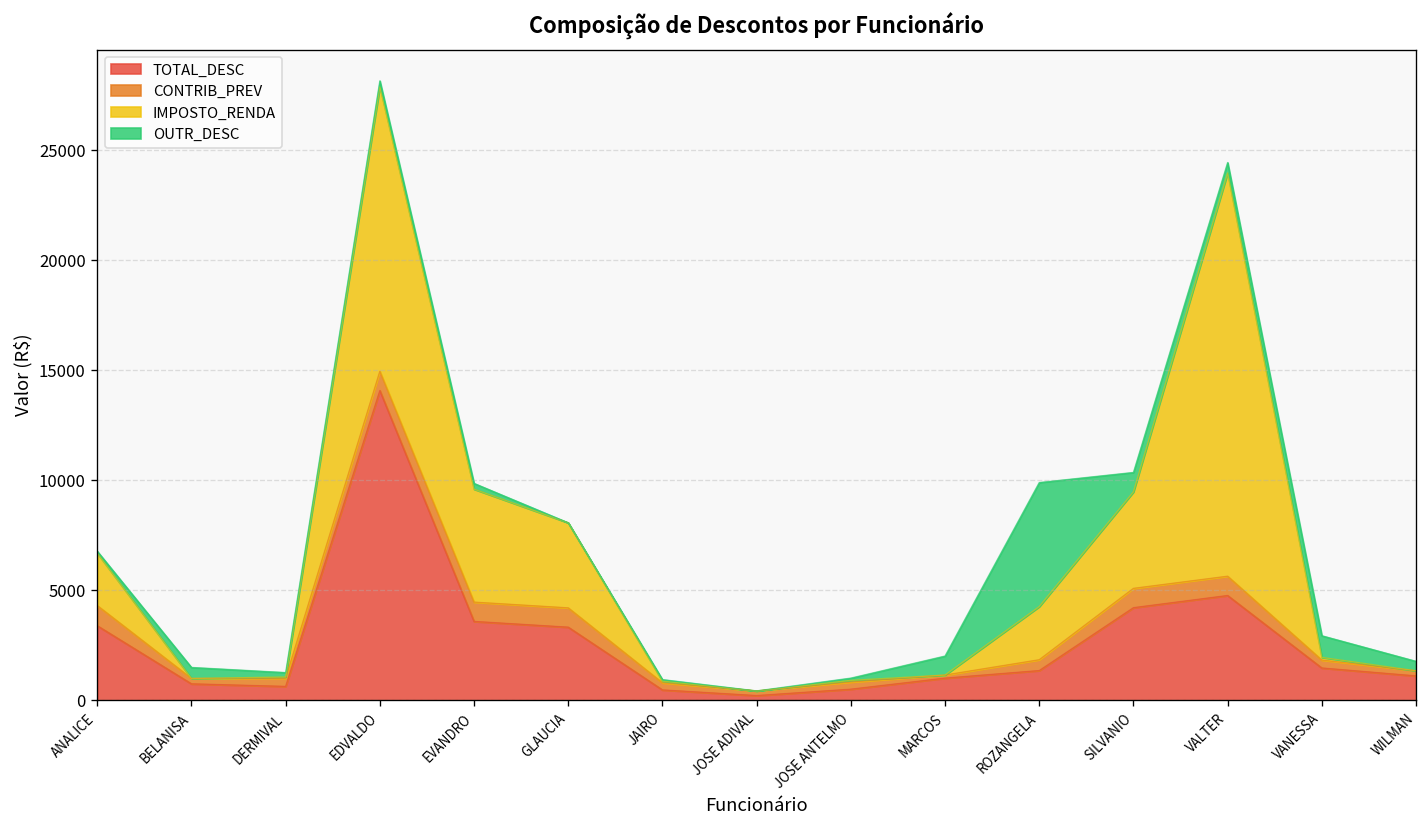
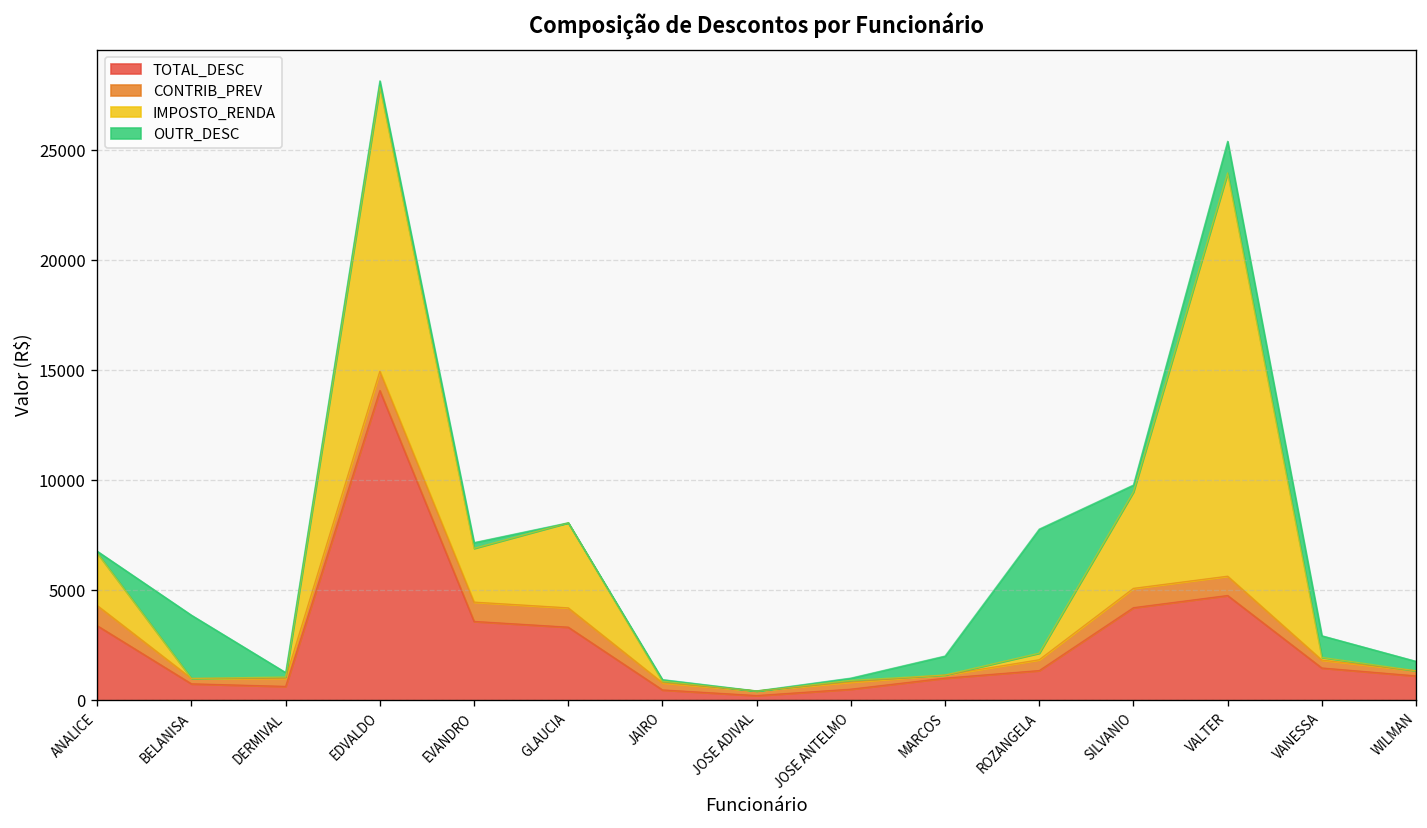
  {
    "IMPOSTO_RENDA": {
      "EDVALDO": 12900,
-     "EVANDRO": 5100,
-     "ROZANGELA": 2400,
+     "EVANDRO": 2400,
+     "ROZANGELA": 300,
      "SILVANIO": 4400,
      "VALTER": 18300
    },
    "OUTR_DESC": {
-     "BELANISA": 500,
+     "BELANISA": 2900,
      "DERMIVAL": 200,
      "EDVALDO": 300,
      "EVANDRO": 300,
      "MARCOS": 900,
      "ROZANGELA": 5600,
-     "SILVANIO": 900,
-     "VALTER": 500,
+     "SILVANIO": 300,
+     "VALTER": 1400,
      "VANESSA": 1000,
      "WILMAN": 400
    }
  }
